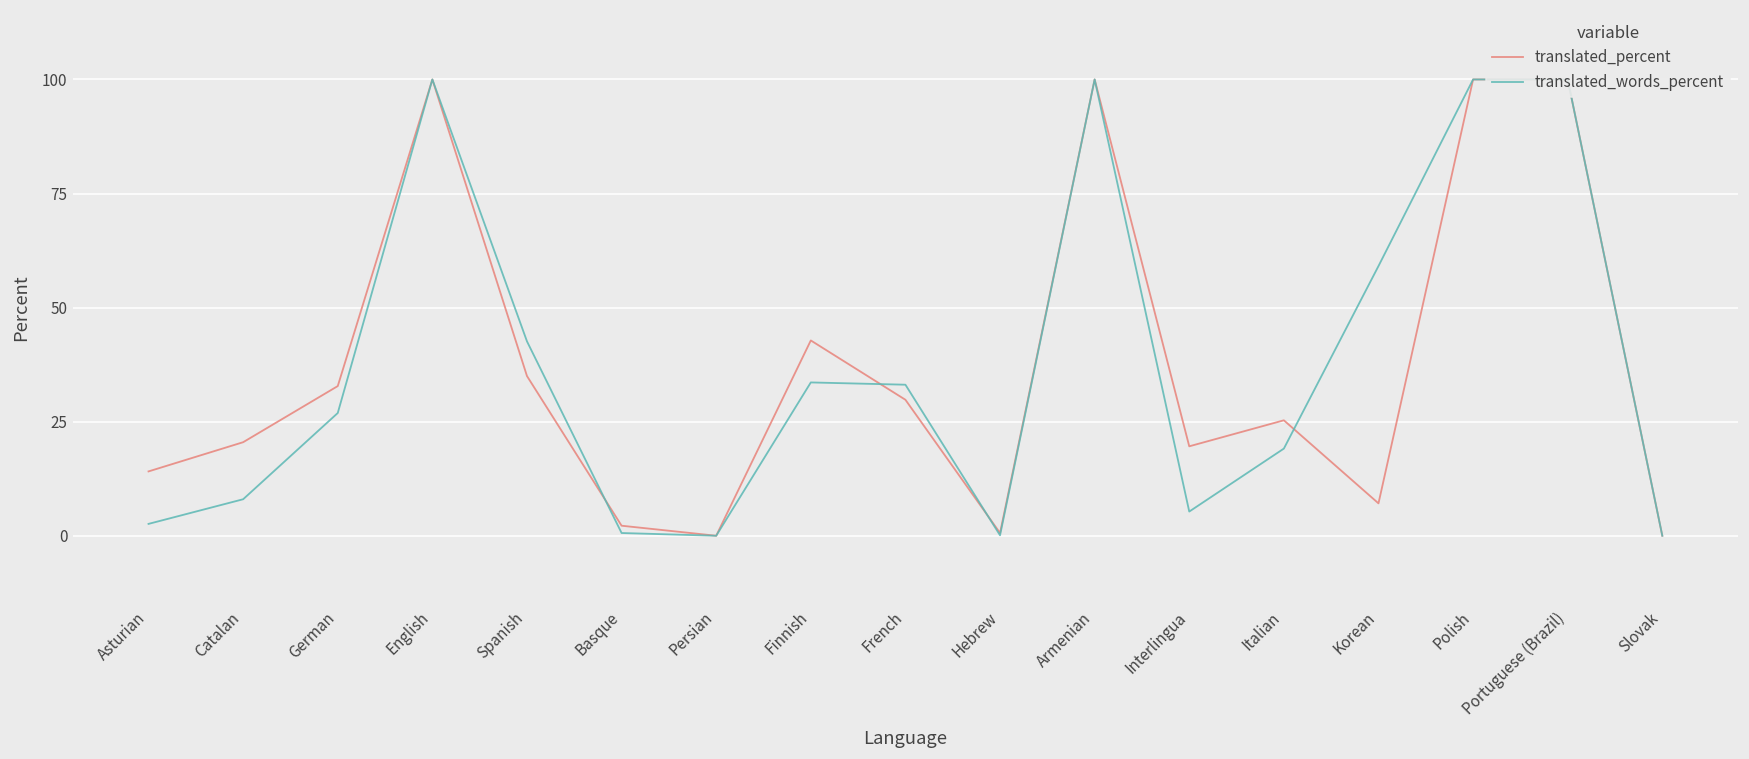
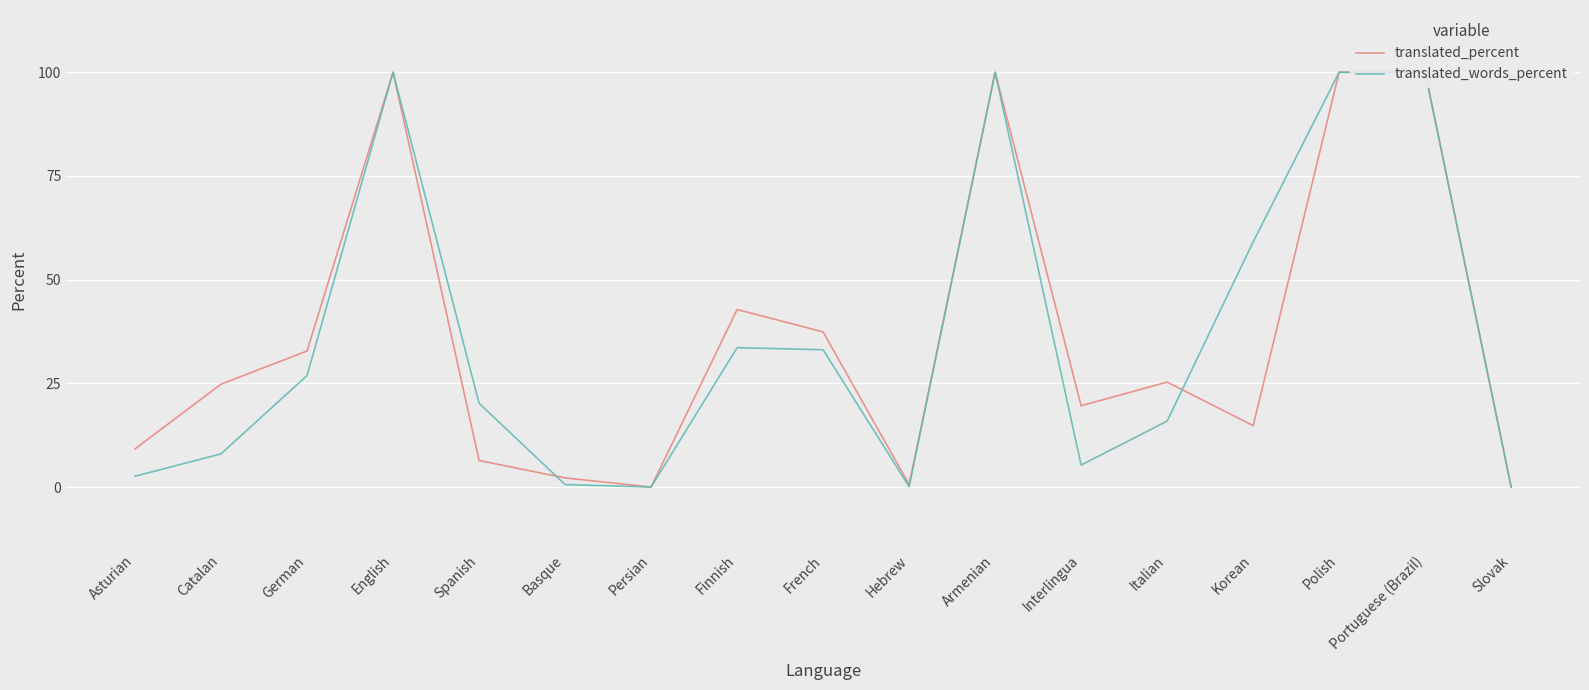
  {
    "translated_percent": {
-     "Asturian": 14,
-     "Catalan": 21,
+     "Asturian": 9,
+     "Catalan": 25,
      "German": 33,
-     "Spanish": 35,
+     "Spanish": 6,
      "Basque": 2,
      "Finnish": 43,
-     "French": 30,
+     "French": 37,
      "Interlingua": 20,
      "Italian": 25,
-     "Korean": 7
+     "Korean": 15
    },
    "translated_words_percent": {
      "Asturian": 3,
      "Catalan": 8,
      "German": 27,
-     "Spanish": 43,
+     "Spanish": 20,
      "Basque": 1,
      "Finnish": 34,
      "French": 33,
      "Interlingua": 5,
-     "Italian": 19,
+     "Italian": 16,
      "Korean": 59
    }
  }
